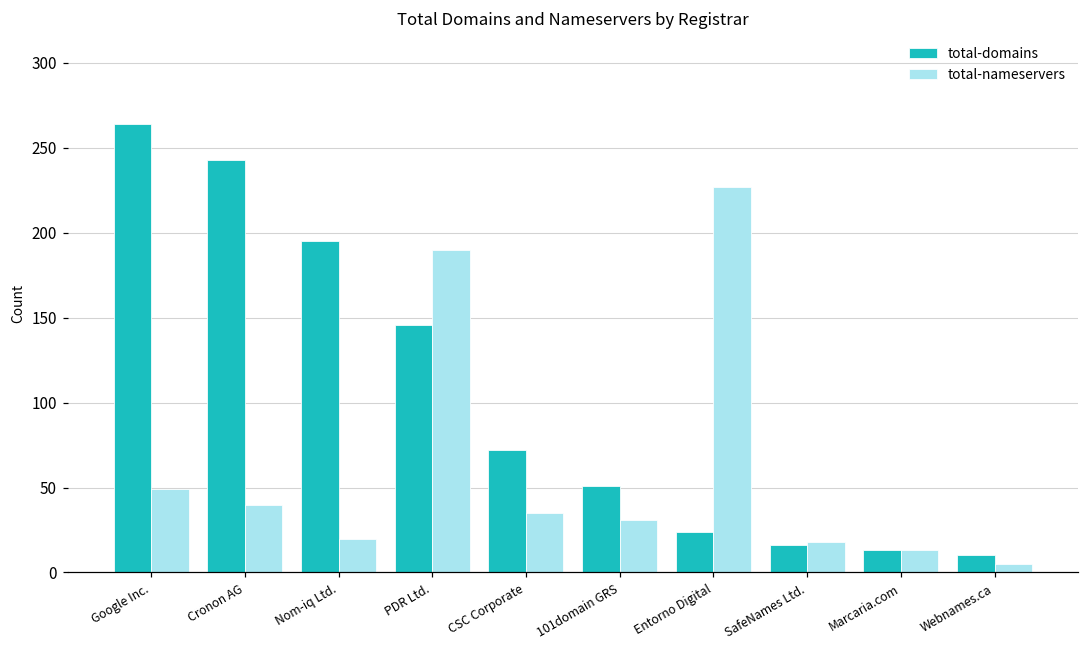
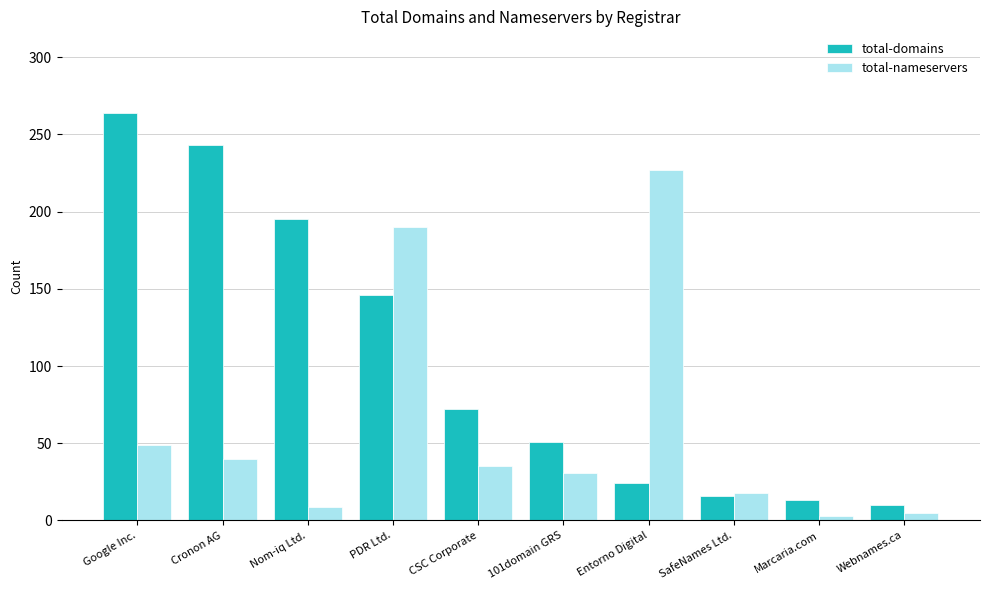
  {
    "total-domains": {
      "Google Inc.": 264,
      "Cronon AG": 243,
      "Nom-iq Ltd.": 195,
      "PDR Ltd.": 146,
      "CSC Corporate": 72,
      "101domain GRS": 51,
      "Entorno Digital": 24,
      "SafeNames Ltd.": 16,
      "Marcaria.com": 13,
      "Webnames.ca": 10
    },
    "total-nameservers": {
      "Google Inc.": 49,
      "Cronon AG": 40,
-     "Nom-iq Ltd.": 20,
+     "Nom-iq Ltd.": 9,
      "PDR Ltd.": 190,
      "CSC Corporate": 35,
      "101domain GRS": 31,
      "Entorno Digital": 227,
      "SafeNames Ltd.": 18,
-     "Marcaria.com": 13,
+     "Marcaria.com": 3,
      "Webnames.ca": 5
    }
  }
